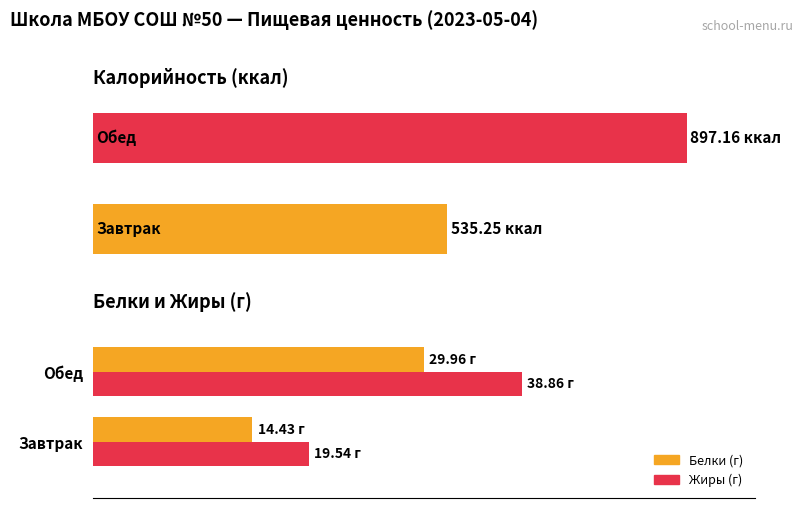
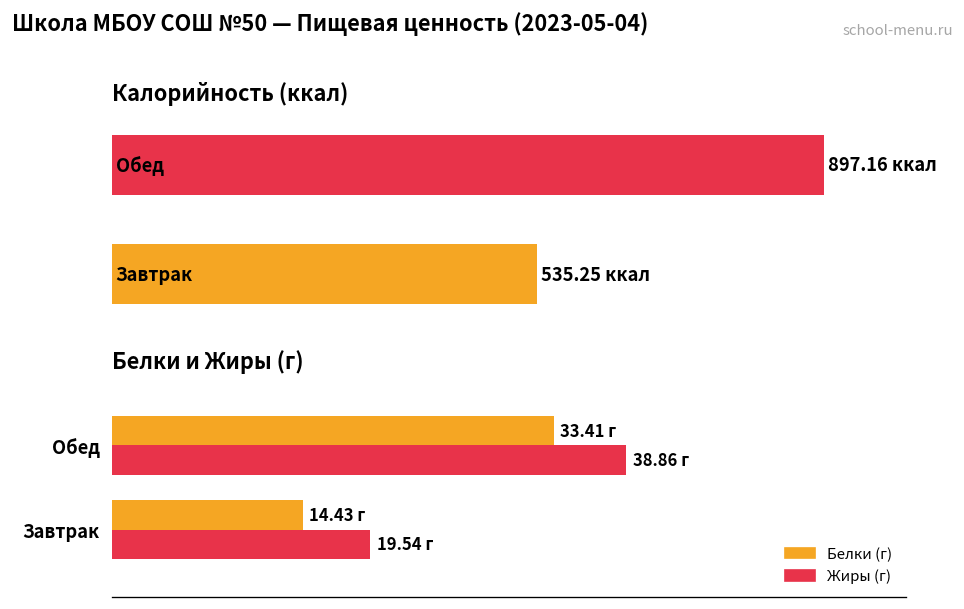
  {
    "Белки и Жиры (г)": {
      "Белки (г)": {
-       "Обед": 29.96,
+       "Обед": 33.41,
        "Завтрак": 14.43
      },
      "Жиры (г)": {
        "Обед": 38.86,
        "Завтрак": 19.54
      }
    }
  }
